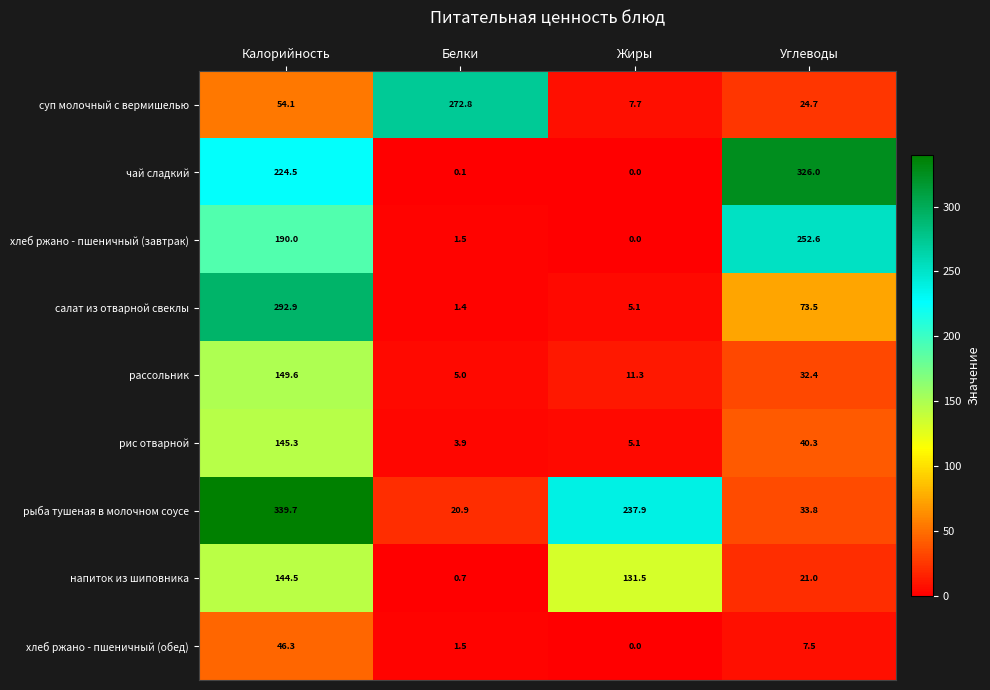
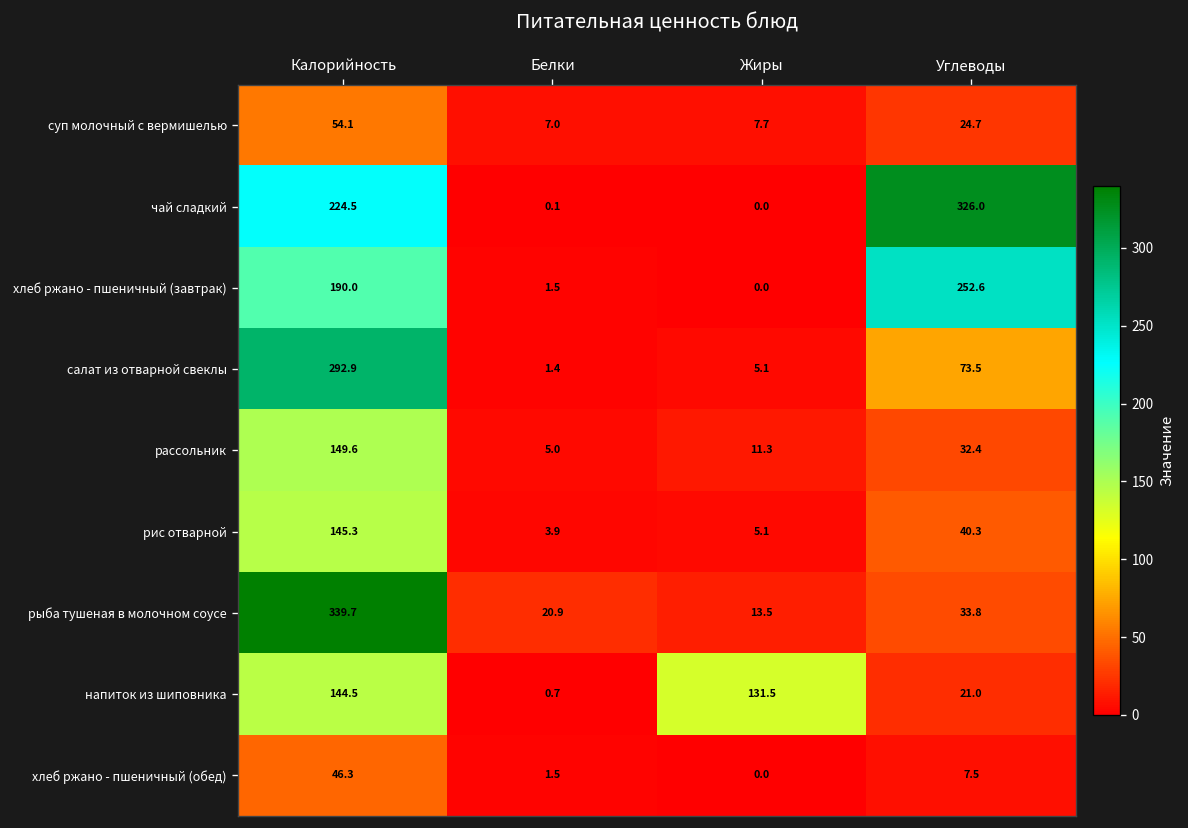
  {
    "суп молочный с вермишелью": {
      "Калорийность": 54.1,
-     "Белки": 272.8,
+     "Белки": 7.0,
      "Жиры": 7.7,
      "Углеводы": 24.7
    },
    "чай сладкий": {
      "Калорийность": 224.5,
      "Белки": 0.1,
      "Жиры": 0.0,
      "Углеводы": 326.0
    },
    "хлеб ржано - пшеничный (завтрак)": {
      "Калорийность": 190.0,
      "Белки": 1.5,
      "Жиры": 0.0,
      "Углеводы": 252.6
    },
    "салат из отварной свеклы": {
      "Калорийность": 292.9,
      "Белки": 1.4,
      "Жиры": 5.1,
      "Углеводы": 73.5
    },
    "рассольник": {
      "Калорийность": 149.6,
      "Белки": 5.0,
      "Жиры": 11.3,
      "Углеводы": 32.4
    },
    "рис отварной": {
      "Калорийность": 145.3,
      "Белки": 3.9,
      "Жиры": 5.1,
      "Углеводы": 40.3
    },
    "рыба тушеная в молочном соусе": {
      "Калорийность": 339.7,
      "Белки": 20.9,
-     "Жиры": 237.9,
+     "Жиры": 13.5,
      "Углеводы": 33.8
    },
    "напиток из шиповника": {
      "Калорийность": 144.5,
      "Белки": 0.7,
      "Жиры": 131.5,
      "Углеводы": 21.0
    },
    "хлеб ржано - пшеничный (обед)": {
      "Калорийность": 46.3,
      "Белки": 1.5,
      "Жиры": 0.0,
      "Углеводы": 7.5
    }
  }
